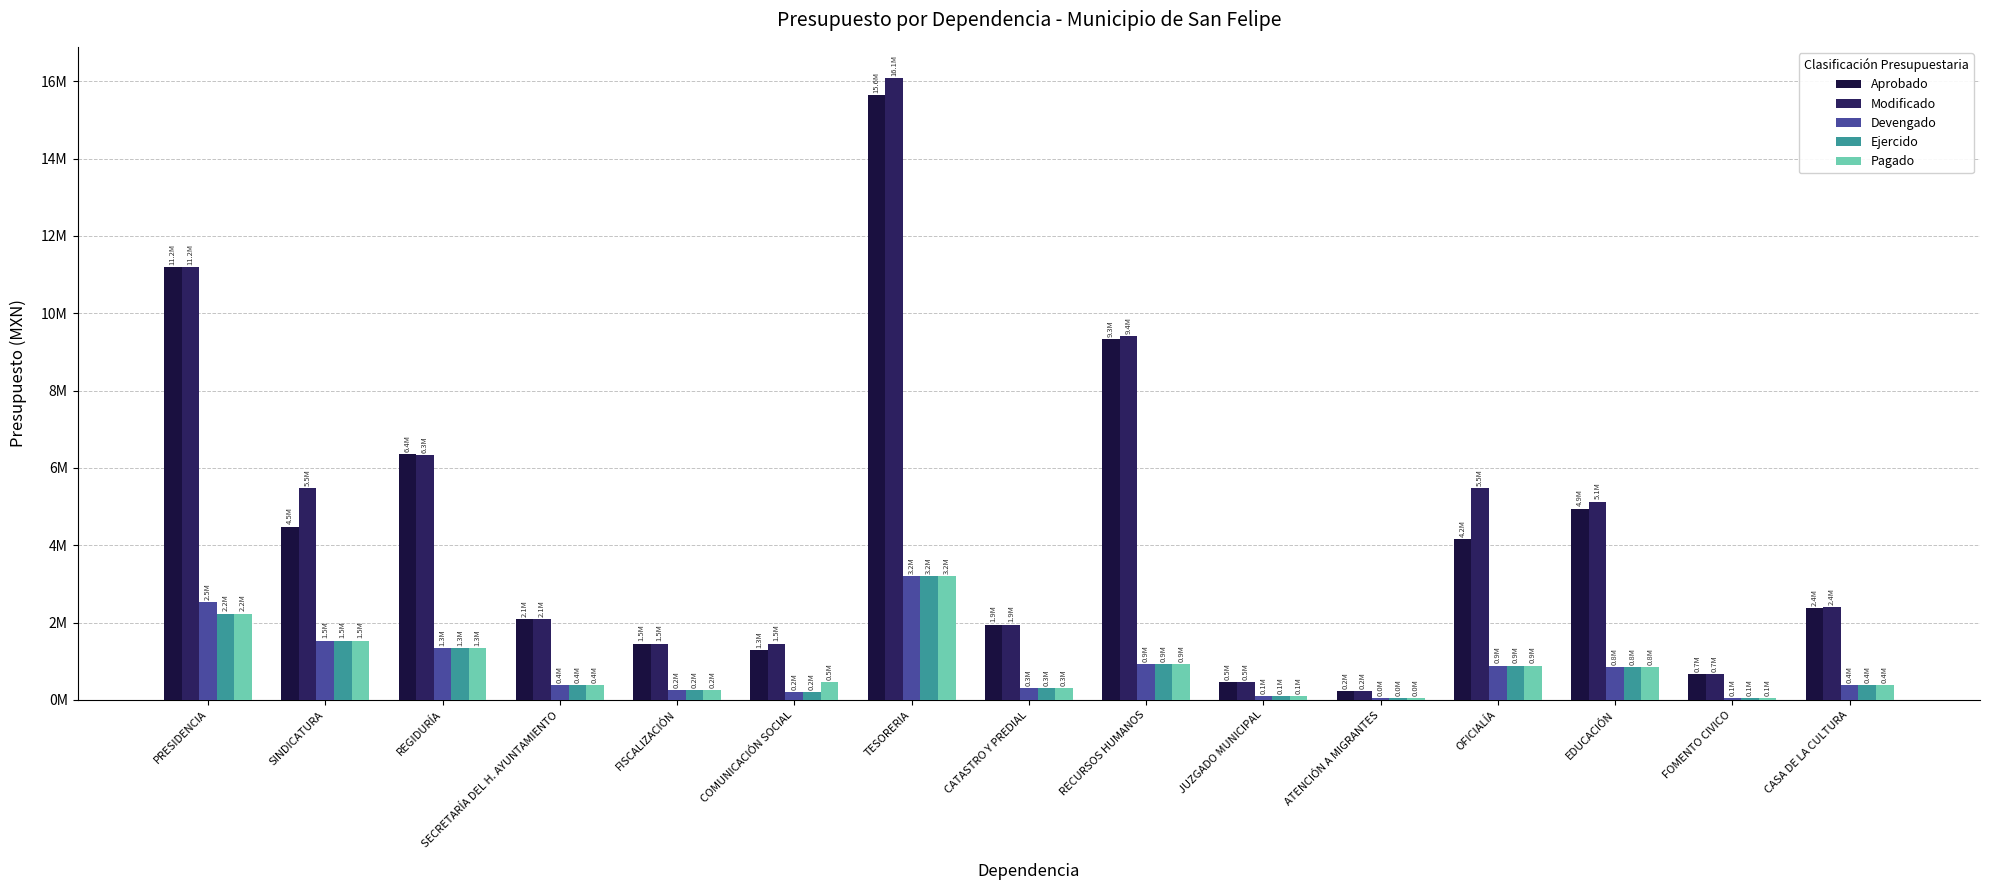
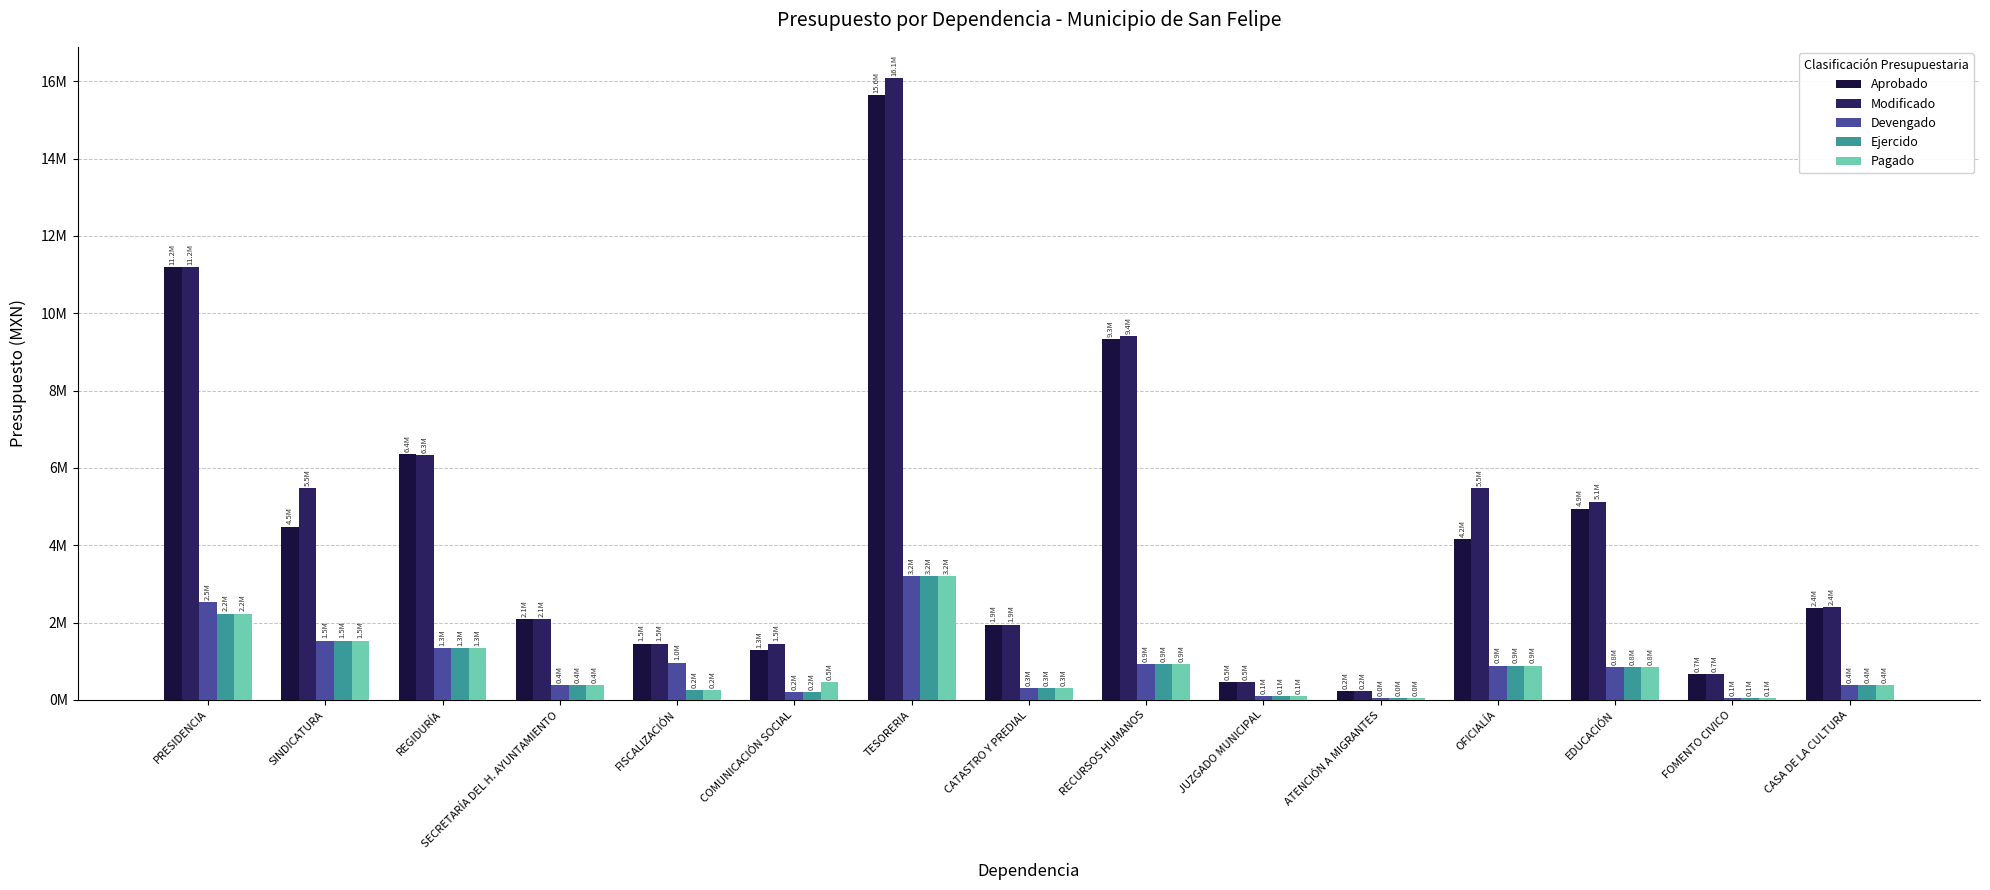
  {
    "Devengado": {
      "PRESIDENCIA": "2.5M",
      "SINDICATURA": "1.5M",
      "REGIDURÍA": "1.3M",
      "SECRETARÍA DEL H. AYUNTAMIENTO": "0.4M",
-     "FISCALIZACIÓN": "0.2M",
+     "FISCALIZACIÓN": "1.0M",
      "COMUNICACIÓN SOCIAL": "0.2M",
      "TESORERIA": "3.2M",
      "CATASTRO Y PREDIAL": "0.3M",
      "RECURSOS HUMANOS": "0.9M",
      "JUZGADO MUNICIPAL": "0.1M",
      "OFICIALÍA": "0.9M",
      "EDUCACIÓN": "0.8M",
      "FOMENTO CIVICO": "0.1M",
      "CASA DE LA CULTURA": "0.4M"
    },
    "Ejercido": {
      "PRESIDENCIA": "2.2M",
      "SINDICATURA": "1.5M",
      "REGIDURÍA": "1.3M",
      "SECRETARÍA DEL H. AYUNTAMIENTO": "0.4M",
      "FISCALIZACIÓN": "0.2M",
      "COMUNICACIÓN SOCIAL": "0.2M",
      "TESORERIA": "3.2M",
      "CATASTRO Y PREDIAL": "0.3M",
      "RECURSOS HUMANOS": "0.9M",
      "JUZGADO MUNICIPAL": "0.1M",
      "OFICIALÍA": "0.9M",
      "EDUCACIÓN": "0.8M",
      "FOMENTO CIVICO": "0.1M",
      "CASA DE LA CULTURA": "0.4M"
    },
    "Pagado": {
      "PRESIDENCIA": "2.2M",
      "SINDICATURA": "1.5M",
      "REGIDURÍA": "1.3M",
      "SECRETARÍA DEL H. AYUNTAMIENTO": "0.4M",
      "FISCALIZACIÓN": "0.2M",
      "COMUNICACIÓN SOCIAL": "0.5M",
      "TESORERIA": "3.2M",
      "CATASTRO Y PREDIAL": "0.3M",
      "RECURSOS HUMANOS": "0.9M",
      "JUZGADO MUNICIPAL": "0.1M",
      "OFICIALÍA": "0.9M",
      "EDUCACIÓN": "0.8M",
      "FOMENTO CIVICO": "0.1M",
      "CASA DE LA CULTURA": "0.4M"
    }
  }
